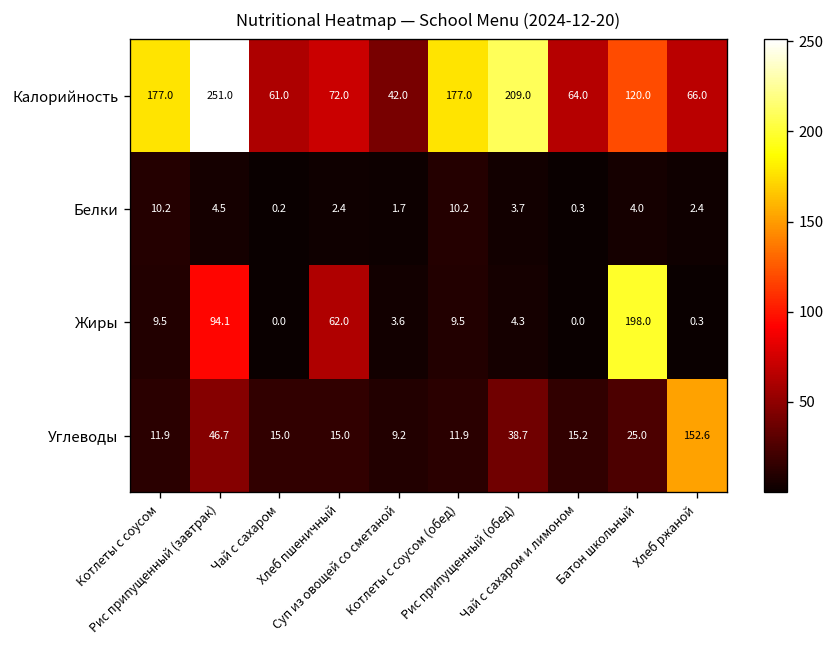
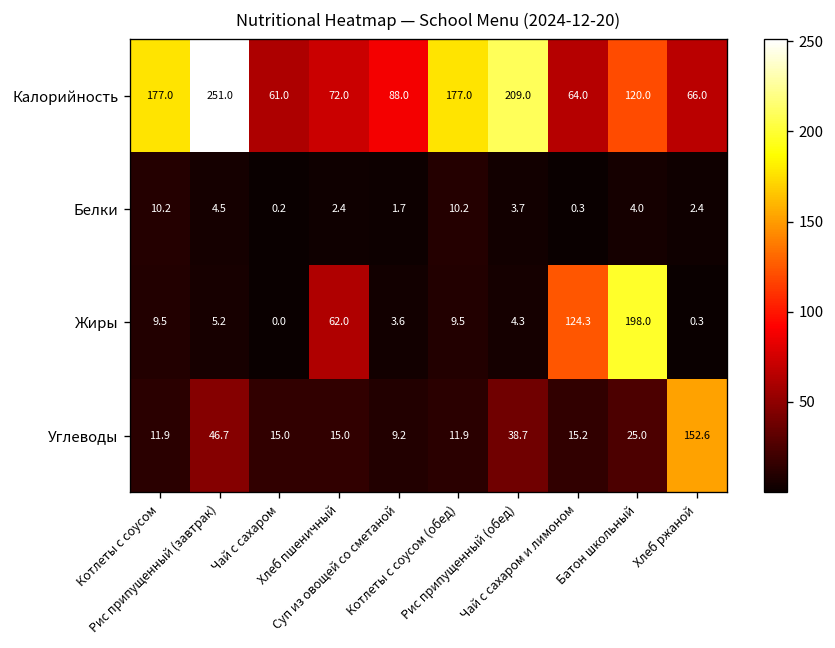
  {
    "Калорийность": {
      "Котлеты с соусом": 177.0,
      "Рис припущенный (завтрак)": 251.0,
      "Чай с сахаром": 61.0,
      "Хлеб пшеничный": 72.0,
-     "Суп из овощей со сметаной": 42.0,
+     "Суп из овощей со сметаной": 88.0,
      "Котлеты с соусом (обед)": 177.0,
      "Рис припущенный (обед)": 209.0,
      "Чай с сахаром и лимоном": 64.0,
      "Батон школьный": 120.0,
      "Хлеб ржаной": 66.0
    },
    "Белки": {
      "Котлеты с соусом": 10.2,
      "Рис припущенный (завтрак)": 4.5,
      "Чай с сахаром": 0.2,
      "Хлеб пшеничный": 2.4,
      "Суп из овощей со сметаной": 1.7,
      "Котлеты с соусом (обед)": 10.2,
      "Рис припущенный (обед)": 3.7,
      "Чай с сахаром и лимоном": 0.3,
      "Батон школьный": 4.0,
      "Хлеб ржаной": 2.4
    },
    "Жиры": {
      "Котлеты с соусом": 9.5,
-     "Рис припущенный (завтрак)": 94.1,
+     "Рис припущенный (завтрак)": 5.2,
      "Чай с сахаром": 0.0,
      "Хлеб пшеничный": 62.0,
      "Суп из овощей со сметаной": 3.6,
      "Котлеты с соусом (обед)": 9.5,
      "Рис припущенный (обед)": 4.3,
-     "Чай с сахаром и лимоном": 0.0,
+     "Чай с сахаром и лимоном": 124.3,
      "Батон школьный": 198.0,
      "Хлеб ржаной": 0.3
    },
    "Углеводы": {
      "Котлеты с соусом": 11.9,
      "Рис припущенный (завтрак)": 46.7,
      "Чай с сахаром": 15.0,
      "Хлеб пшеничный": 15.0,
      "Суп из овощей со сметаной": 9.2,
      "Котлеты с соусом (обед)": 11.9,
      "Рис припущенный (обед)": 38.7,
      "Чай с сахаром и лимоном": 15.2,
      "Батон школьный": 25.0,
      "Хлеб ржаной": 152.6
    }
  }
